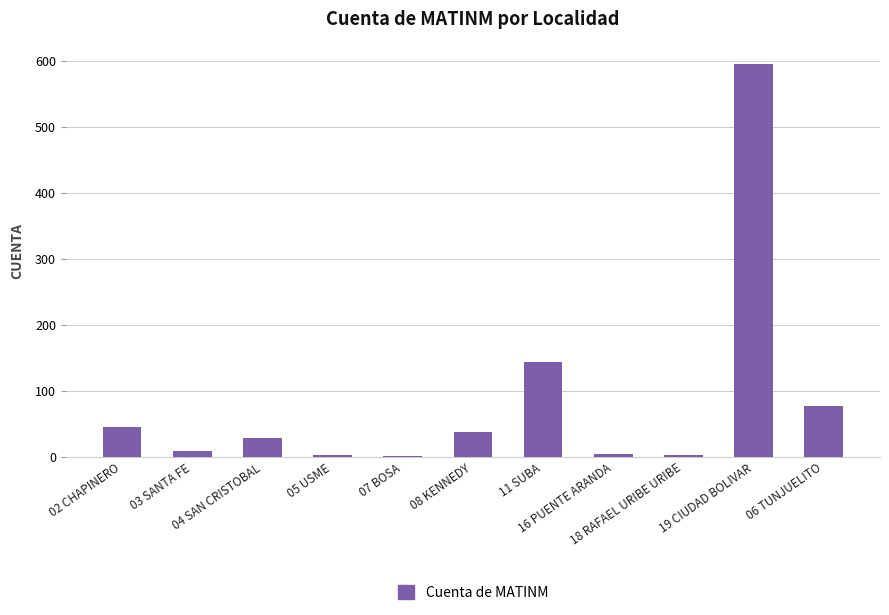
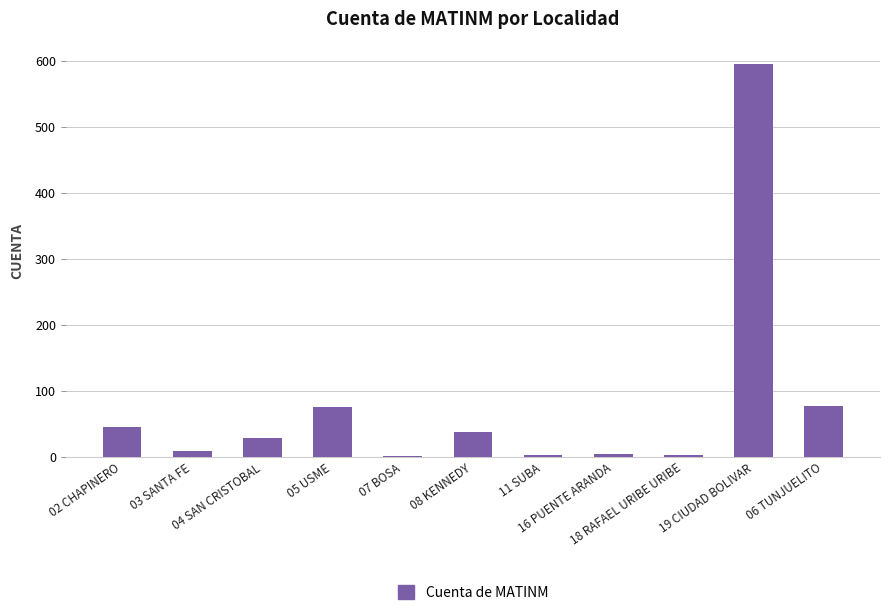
  {
    "02 CHAPINERO": 50,
    "03 SANTA FE": 10,
    "04 SAN CRISTOBAL": 30,
-   "05 USME": 0,
+   "05 USME": 80,
    "08 KENNEDY": 40,
-   "11 SUBA": 140,
+   "11 SUBA": 0,
    "16 PUENTE ARANDA": 0,
    "19 CIUDAD BOLIVAR": 600,
    "06 TUNJUELITO": 80
  }
